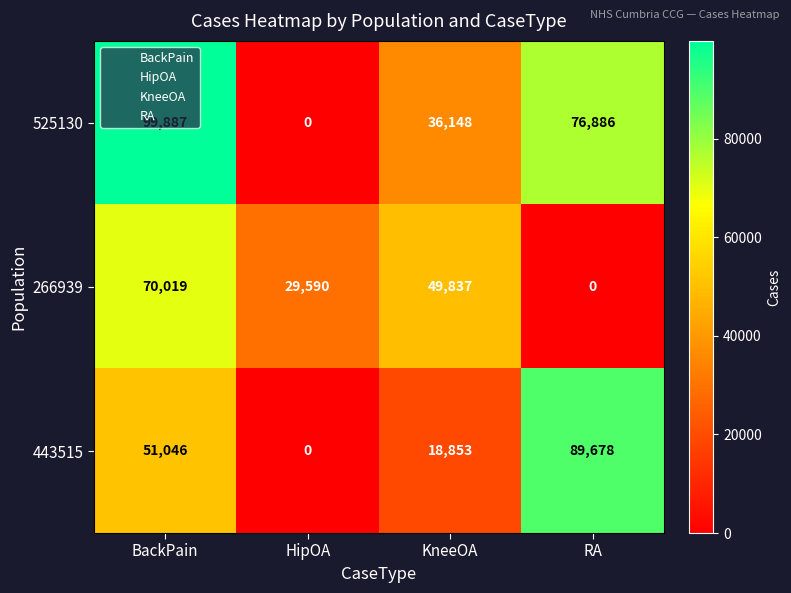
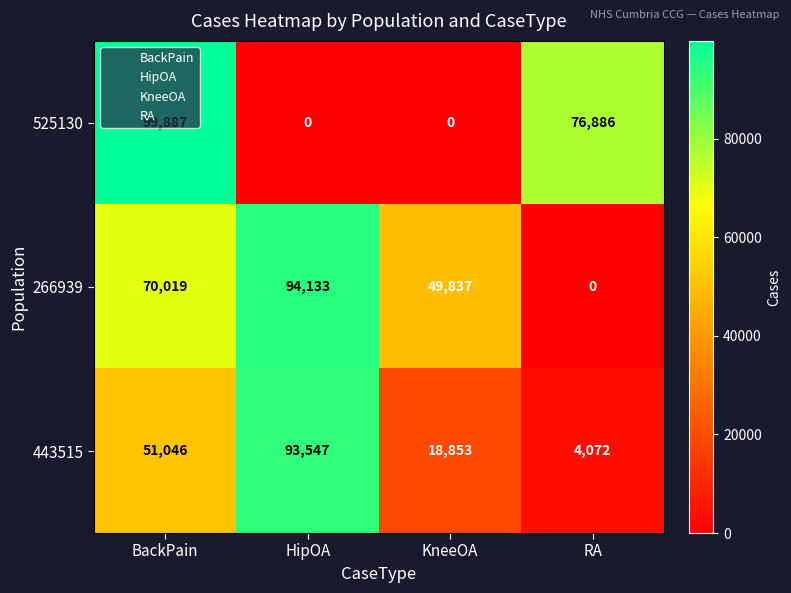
  {
    "525130": {
      "HipOA": "0",
-     "KneeOA": "36,148",
+     "KneeOA": "0",
      "RA": "76,886"
    },
    "266939": {
      "BackPain": "70,019",
-     "HipOA": "29,590",
+     "HipOA": "94,133",
      "KneeOA": "49,837",
      "RA": "0"
    },
    "443515": {
      "BackPain": "51,046",
-     "HipOA": "0",
+     "HipOA": "93,547",
      "KneeOA": "18,853",
-     "RA": "89,678"
+     "RA": "4,072"
    }
  }
